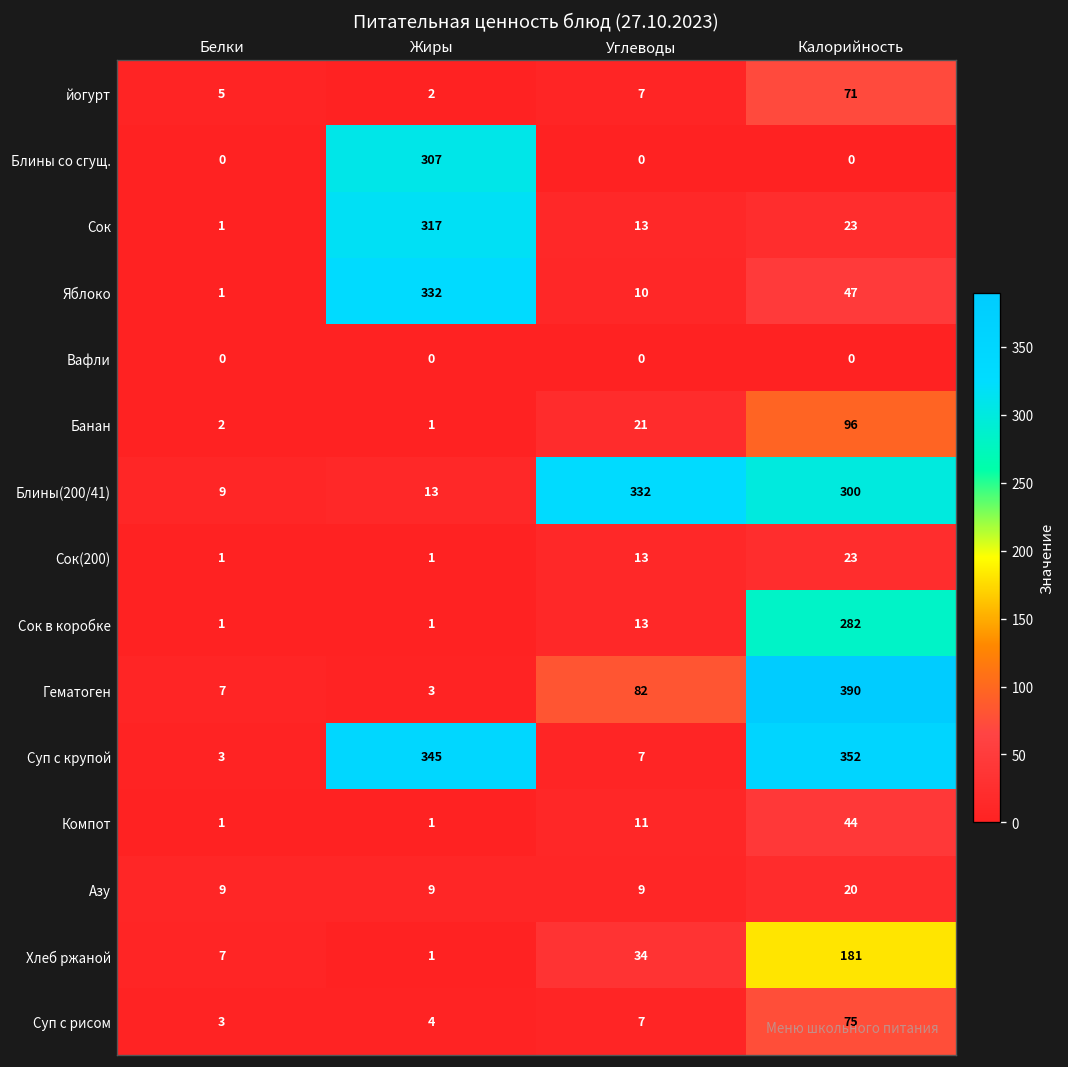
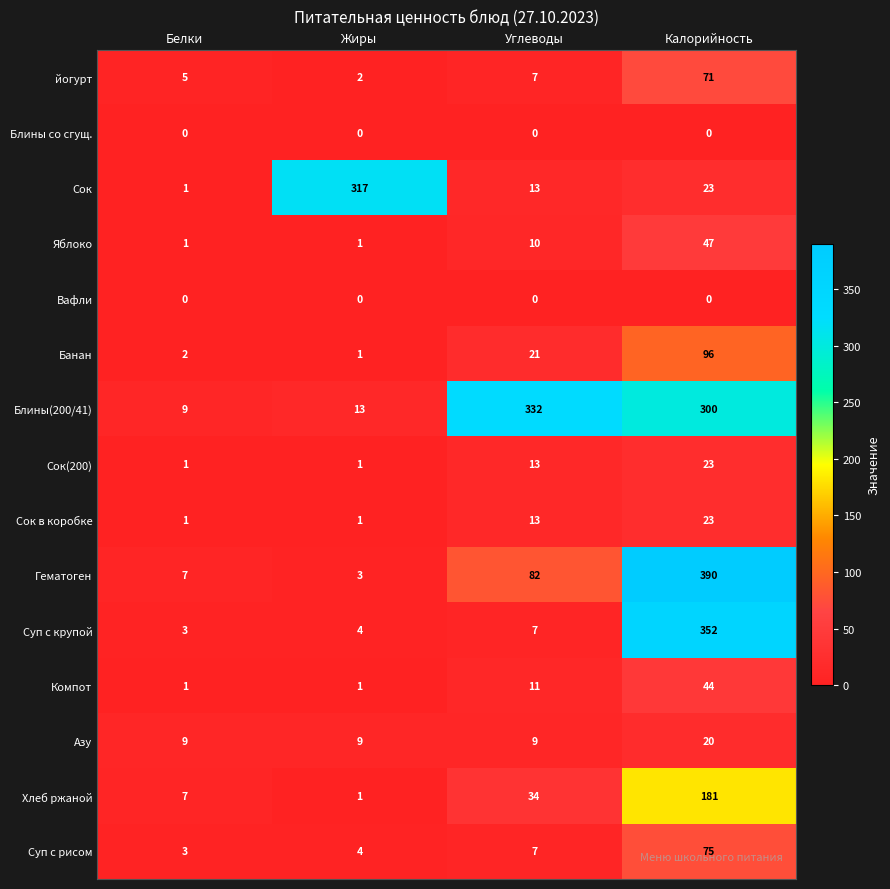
  {
    "йогурт": {
      "Белки": 5,
      "Жиры": 2,
      "Углеводы": 7,
      "Калорийность": 71
    },
    "Блины со сгущ.": {
      "Белки": 0,
-     "Жиры": 307,
+     "Жиры": 0,
      "Углеводы": 0,
      "Калорийность": 0
    },
    "Сок": {
      "Белки": 1,
      "Жиры": 317,
      "Углеводы": 13,
      "Калорийность": 23
    },
    "Яблоко": {
      "Белки": 1,
-     "Жиры": 332,
+     "Жиры": 1,
      "Углеводы": 10,
      "Калорийность": 47
    },
    "Вафли": {
      "Белки": 0,
      "Жиры": 0,
      "Углеводы": 0,
      "Калорийность": 0
    },
    "Банан": {
      "Белки": 2,
      "Жиры": 1,
      "Углеводы": 21,
      "Калорийность": 96
    },
    "Блины(200/41)": {
      "Белки": 9,
      "Жиры": 13,
      "Углеводы": 332,
      "Калорийность": 300
    },
    "Сок(200)": {
      "Белки": 1,
      "Жиры": 1,
      "Углеводы": 13,
      "Калорийность": 23
    },
    "Сок в коробке": {
      "Белки": 1,
      "Жиры": 1,
      "Углеводы": 13,
-     "Калорийность": 282
+     "Калорийность": 23
    },
    "Гематоген": {
      "Белки": 7,
      "Жиры": 3,
      "Углеводы": 82,
      "Калорийность": 390
    },
    "Суп с крупой": {
      "Белки": 3,
-     "Жиры": 345,
+     "Жиры": 4,
      "Углеводы": 7,
      "Калорийность": 352
    },
    "Компот": {
      "Белки": 1,
      "Жиры": 1,
      "Углеводы": 11,
      "Калорийность": 44
    },
    "Азу": {
      "Белки": 9,
      "Жиры": 9,
      "Углеводы": 9,
      "Калорийность": 20
    },
    "Хлеб ржаной": {
      "Белки": 7,
      "Жиры": 1,
      "Углеводы": 34,
      "Калорийность": 181
    },
    "Суп с рисом": {
      "Белки": 3,
      "Жиры": 4,
      "Углеводы": 7
    }
  }
